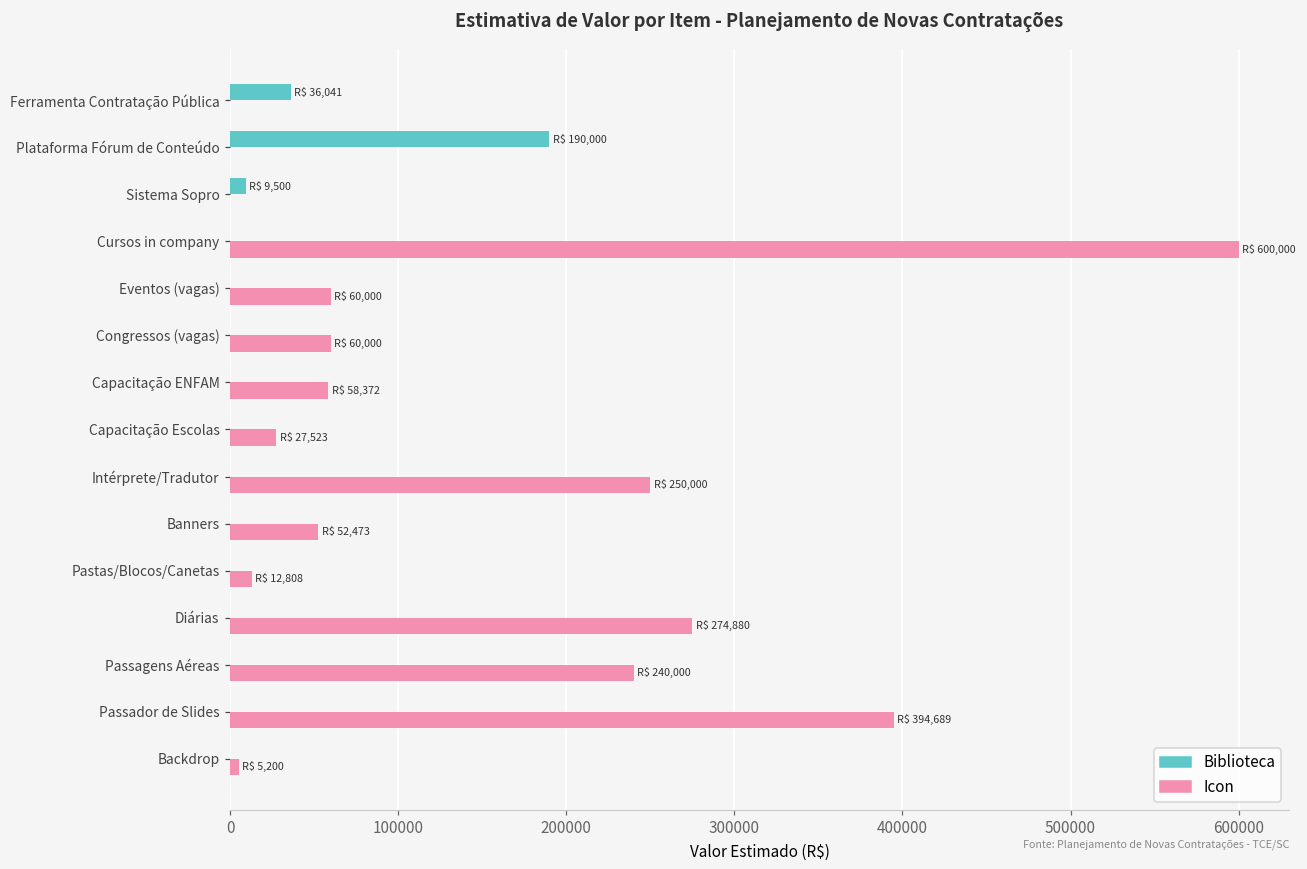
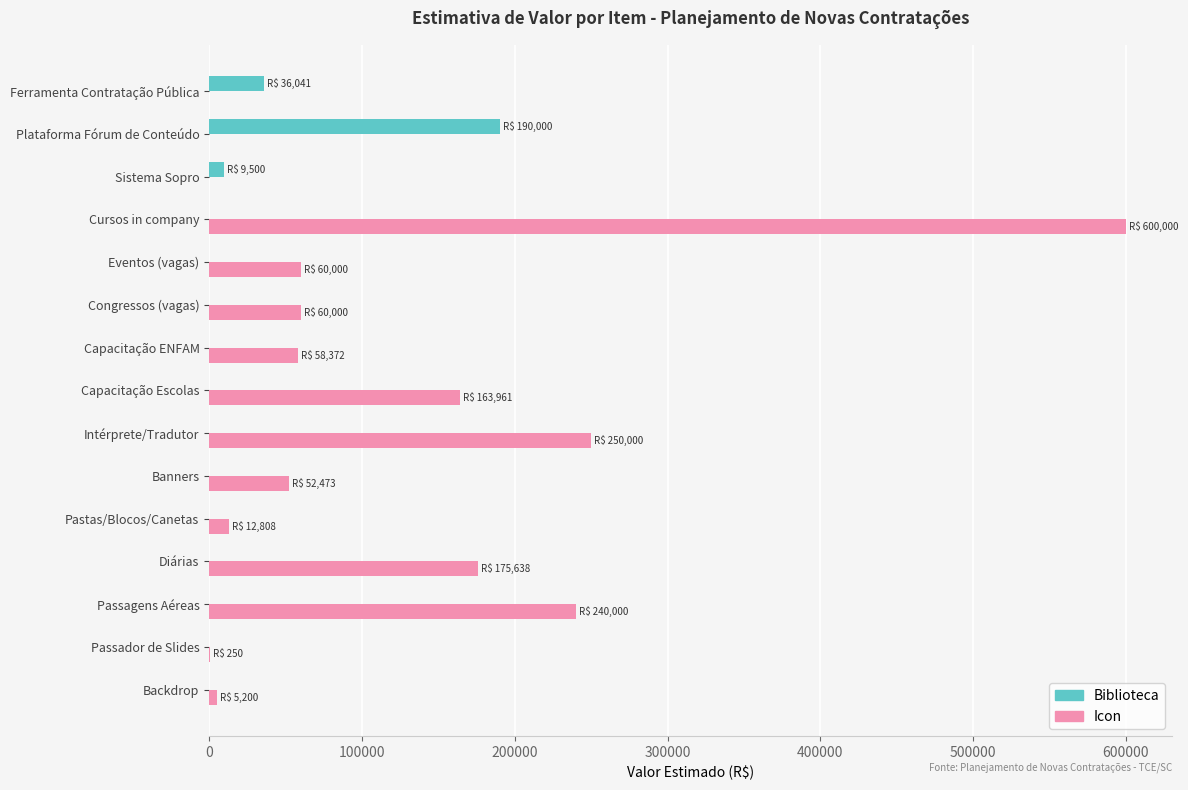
  {
    "Biblioteca": {
      "Ferramenta Contratação Pública": "36,041",
      "Plataforma Fórum de Conteúdo": "190,000",
      "Sistema Sopro": "9,500"
    },
    "Icon": {
      "Cursos in company": "600,000",
      "Eventos (vagas)": "60,000",
      "Congressos (vagas)": "60,000",
      "Capacitação ENFAM": "58,372",
-     "Capacitação Escolas": "27,523",
+     "Capacitação Escolas": "163,961",
      "Intérprete/Tradutor": "250,000",
      "Banners": "52,473",
      "Pastas/Blocos/Canetas": "12,808",
-     "Diárias": "274,880",
+     "Diárias": "175,638",
      "Passagens Aéreas": "240,000",
-     "Passador de Slides": "394,689",
+     "Passador de Slides": "250",
      "Backdrop": "5,200"
    }
  }
